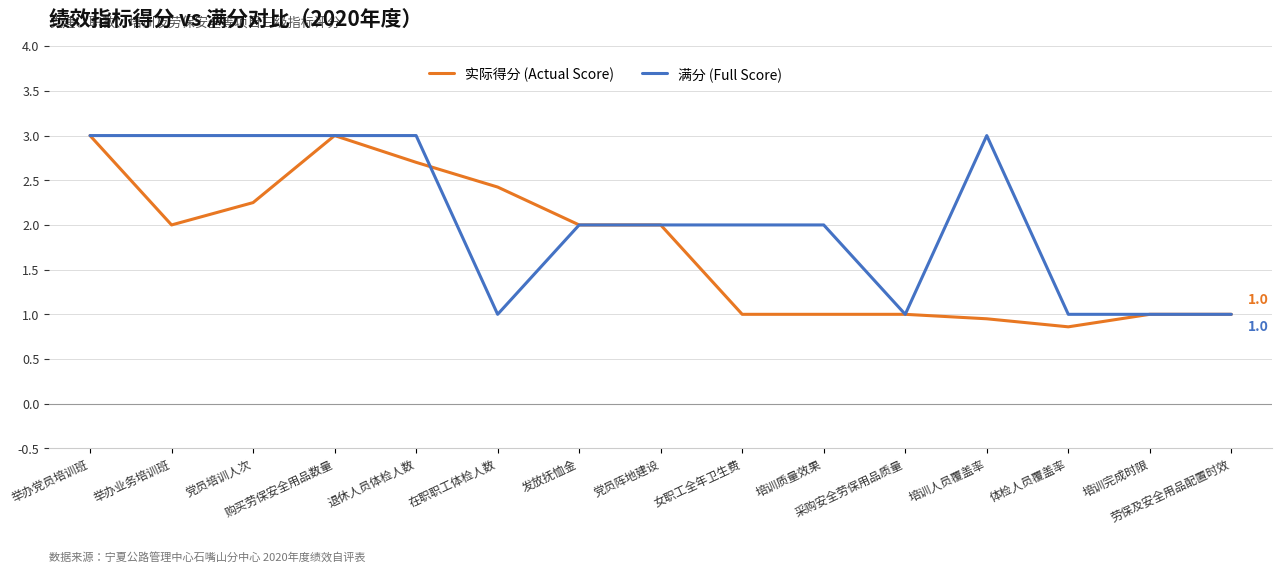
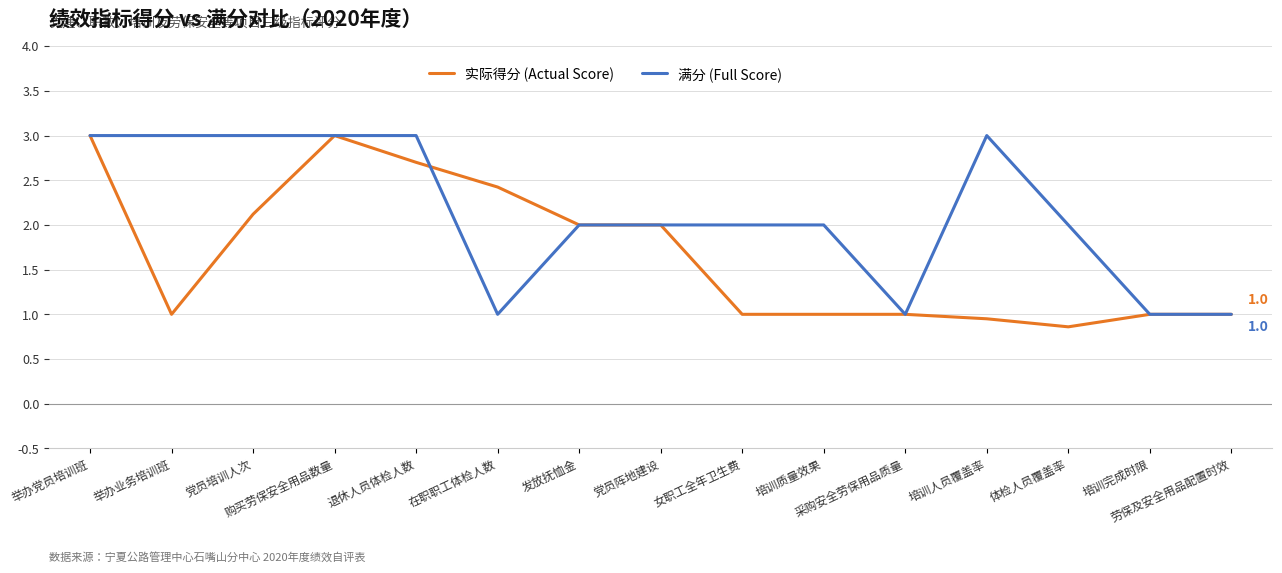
  {
    "实际得分 (Actual Score)": {
-     "举办业务培训班": 2,
-     "党员培训人次": 2.3,
+     "举办业务培训班": 1,
+     "党员培训人次": 2.1,
      "退休人员体检人数": 2.7,
      "在职职工体检人数": 2.4,
      "女职工全年卫生费": 1.0,
      "培训质量效果": 1.0,
      "培训人员覆盖率": 1.0,
      "体检人员覆盖率": 0.9
    },
    "满分 (Full Score)": {
      "举办业务培训班": 3,
      "党员培训人次": 3,
      "退休人员体检人数": 3,
      "在职职工体检人数": 1,
      "女职工全年卫生费": 2,
      "培训质量效果": 2,
      "培训人员覆盖率": 3,
-     "体检人员覆盖率": 1
+     "体检人员覆盖率": 2
    }
  }
